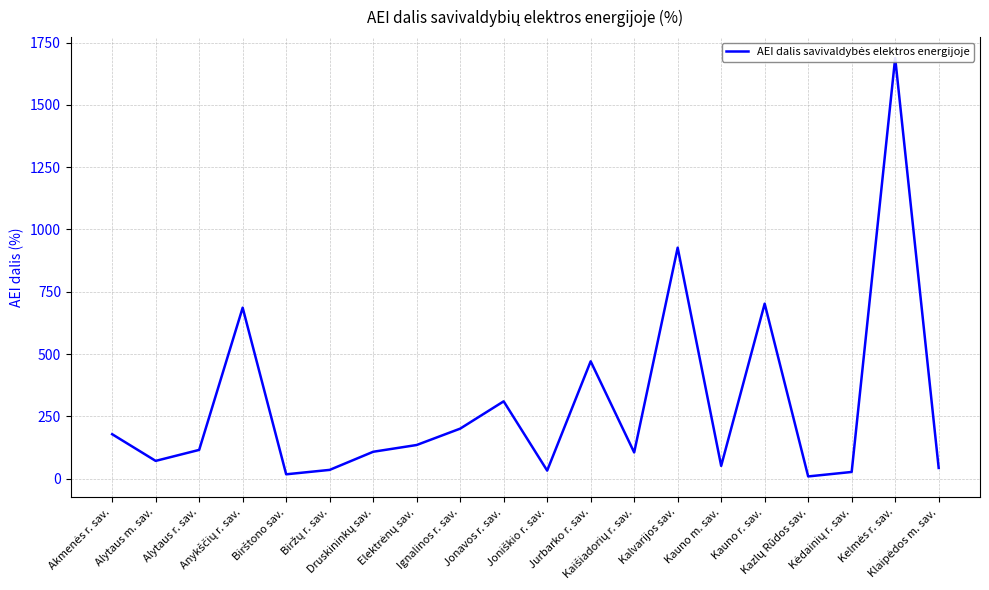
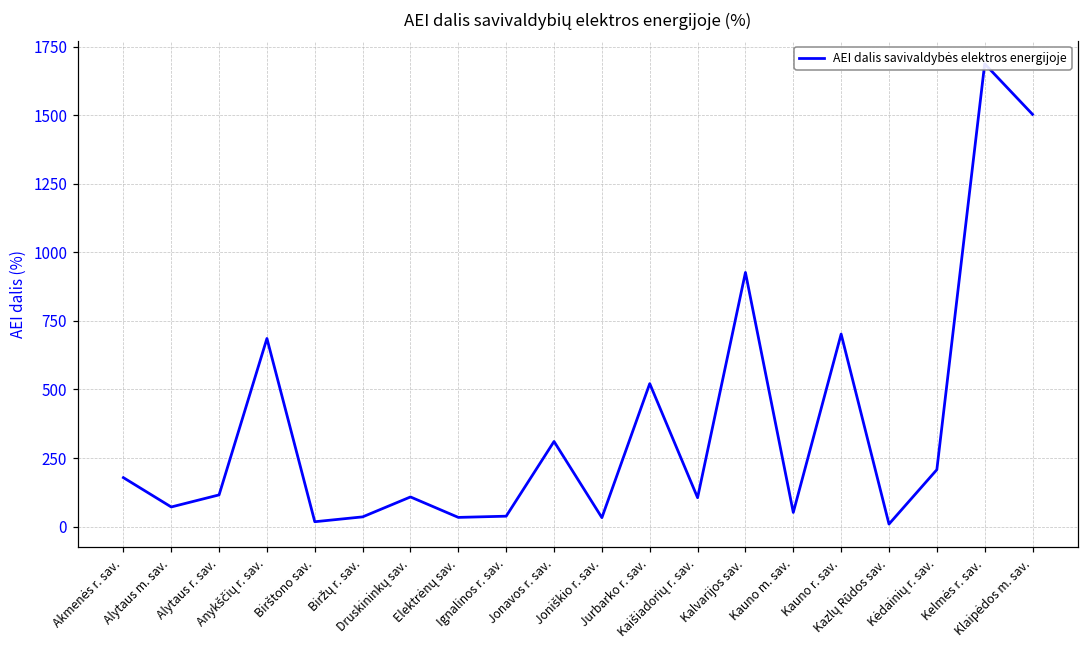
  {
    "Akmenės r. sav.": 180,
    "Alytaus m. sav.": 70,
    "Alytaus r. sav.": 120,
    "Anykščių r. sav.": 690,
    "Birštono sav.": 20,
    "Biržų r. sav.": 40,
    "Druskininkų sav.": 110,
-   "Elektrėnų sav.": 140,
-   "Ignalinos r. sav.": 200,
+   "Elektrėnų sav.": 30,
+   "Ignalinos r. sav.": 40,
    "Jonavos r. sav.": 310,
    "Joniškio r. sav.": 30,
-   "Jurbarko r. sav.": 470,
+   "Jurbarko r. sav.": 520,
    "Kaišiadorių r. sav.": 110,
    "Kalvarijos sav.": 930,
    "Kauno m. sav.": 50,
    "Kauno r. sav.": 700,
    "Kazlų Rūdos sav.": 10,
-   "Kėdainių r. sav.": 30,
-   "Klaipėdos m. sav.": 40
+   "Kėdainių r. sav.": 210,
+   "Klaipėdos m. sav.": 1500
  }
